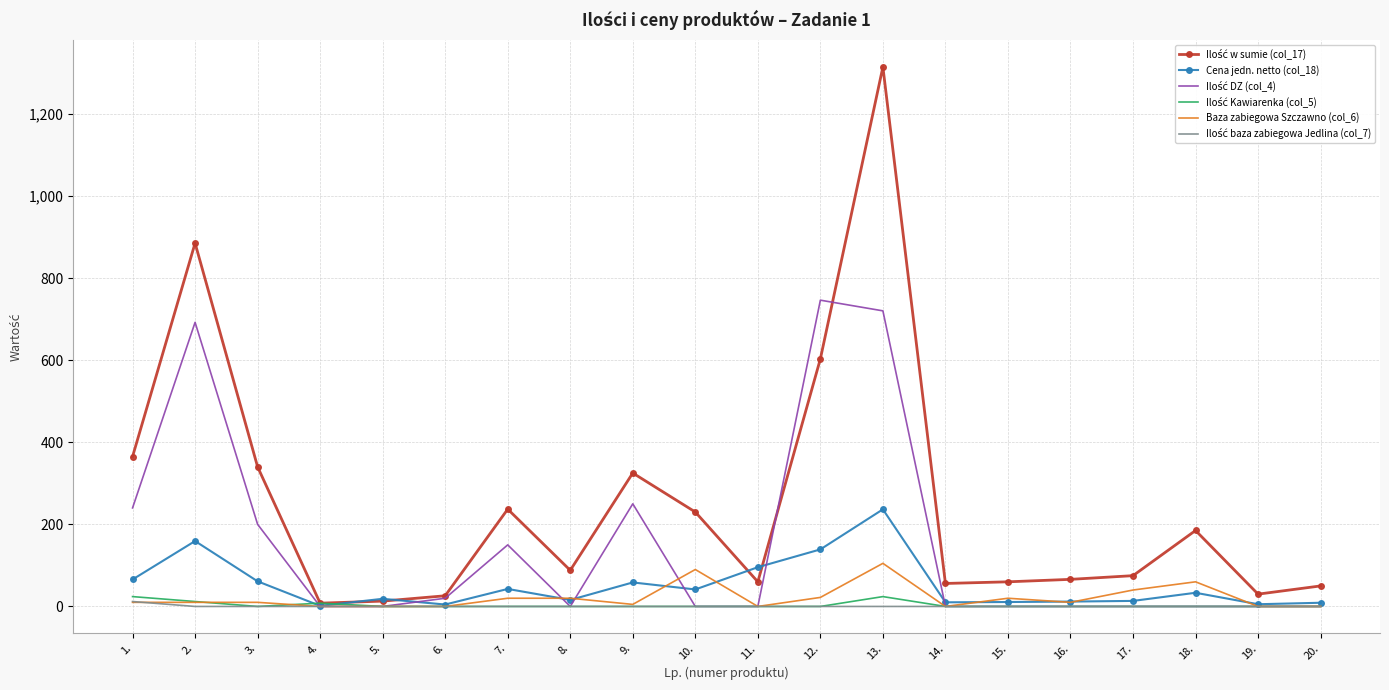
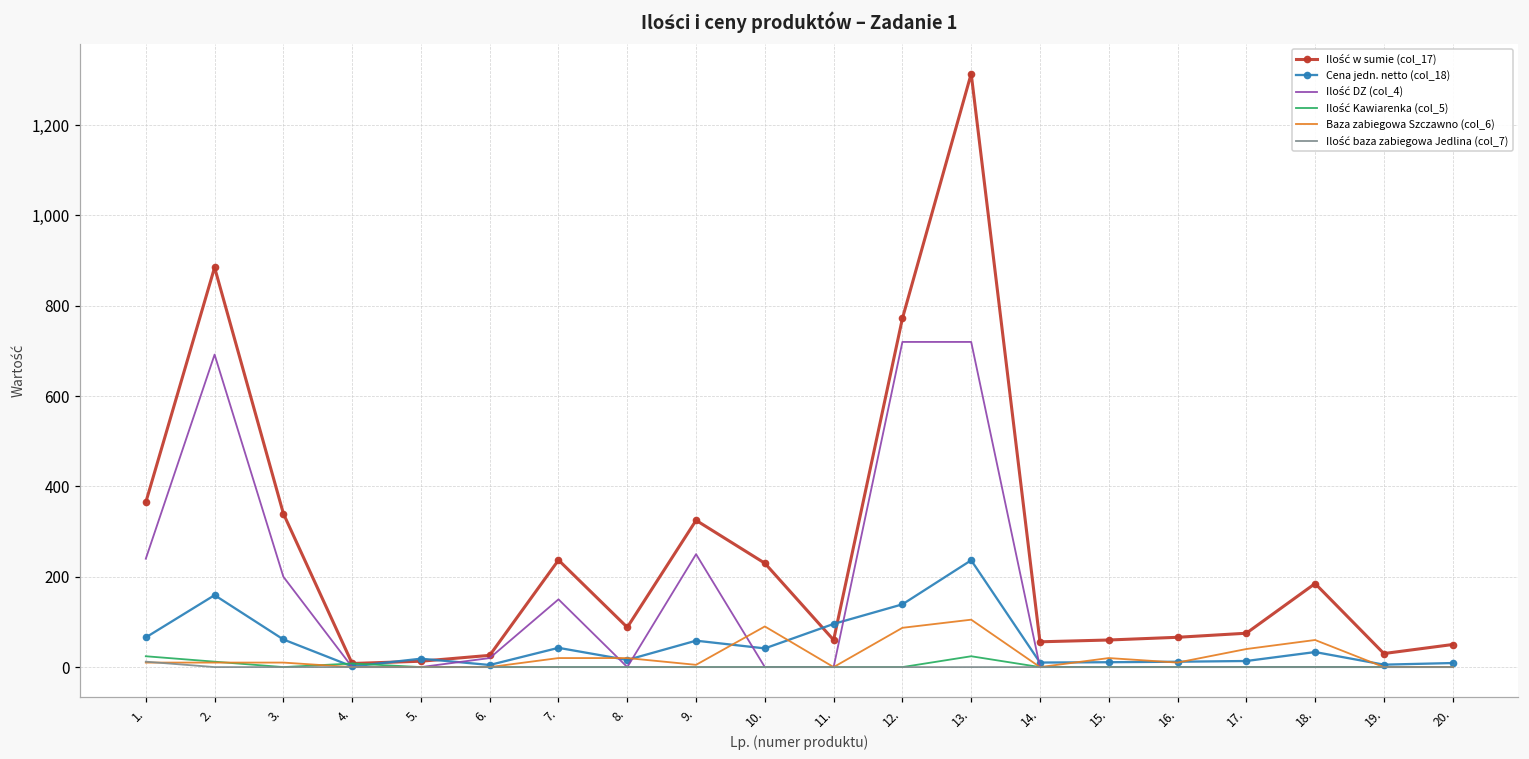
  {
    "Ilość w sumie (col_17)": {
      "1.": "370",
      "2.": "890",
      "3.": "340",
      "7.": "240",
      "8.": "90",
      "9.": "330",
      "10.": "230",
      "11.": "60",
-     "12.": "600",
+     "12.": "770",
      "13.": "1,310",
      "14.": "60",
      "15.": "60",
      "16.": "70",
      "17.": "80",
      "18.": "190",
      "19.": "30",
      "20.": "50"
    },
    "Cena jedn. netto (col_18)": {
      "1.": "70",
      "2.": "160",
      "3.": "60",
      "7.": "40",
      "9.": "60",
      "10.": "40",
      "11.": "100",
      "12.": "140",
      "13.": "240",
      "14.": "10",
      "15.": "10",
      "17.": "10",
      "18.": "30",
      "20.": "10"
    },
    "Ilość DZ (col_4)": {
      "1.": "240",
      "2.": "690",
      "3.": "200",
      "7.": "150",
      "9.": "250",
-     "12.": "750",
+     "12.": "720",
      "13.": "720"
    },
    "Ilość Kawiarenka (col_5)": {
      "1.": "20",
      "13.": "20"
    },
    "Baza zabiegowa Szczawno (col_6)": {
      "3.": "10",
      "7.": "20",
      "10.": "90",
-     "12.": "20",
+     "12.": "90",
      "13.": "110",
      "15.": "20",
      "17.": "40",
      "18.": "60"
    },
    "Ilość baza zabiegowa Jedlina (col_7)": {
      "2.": "0",
      "13.": "0"
    }
  }
